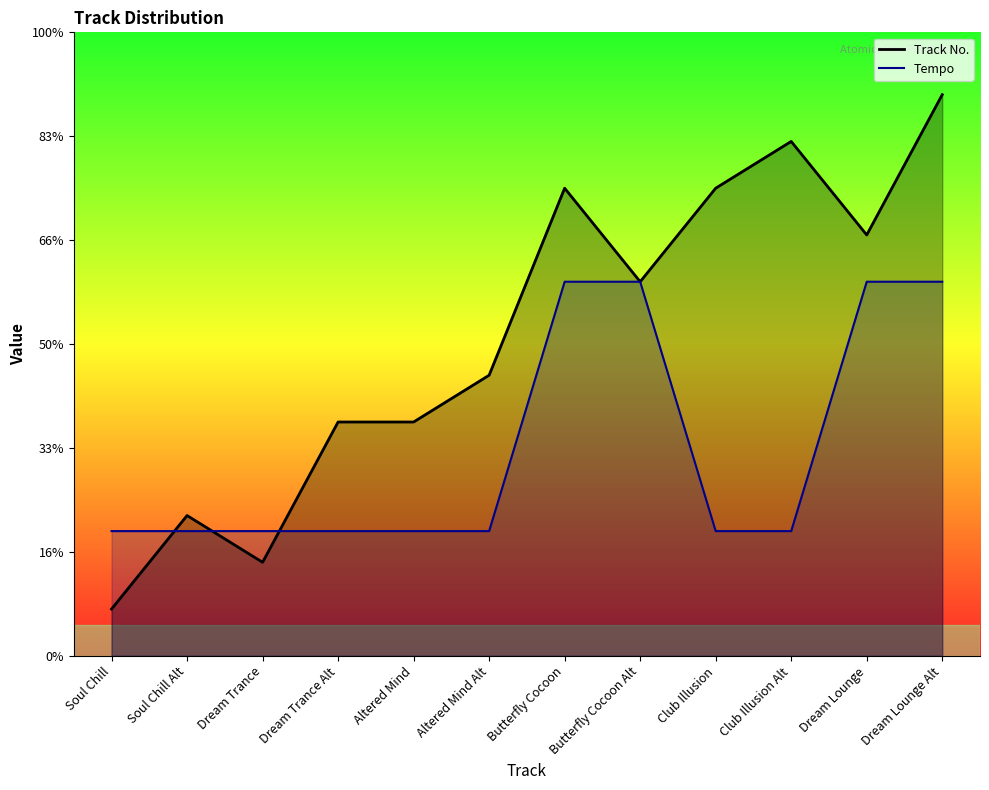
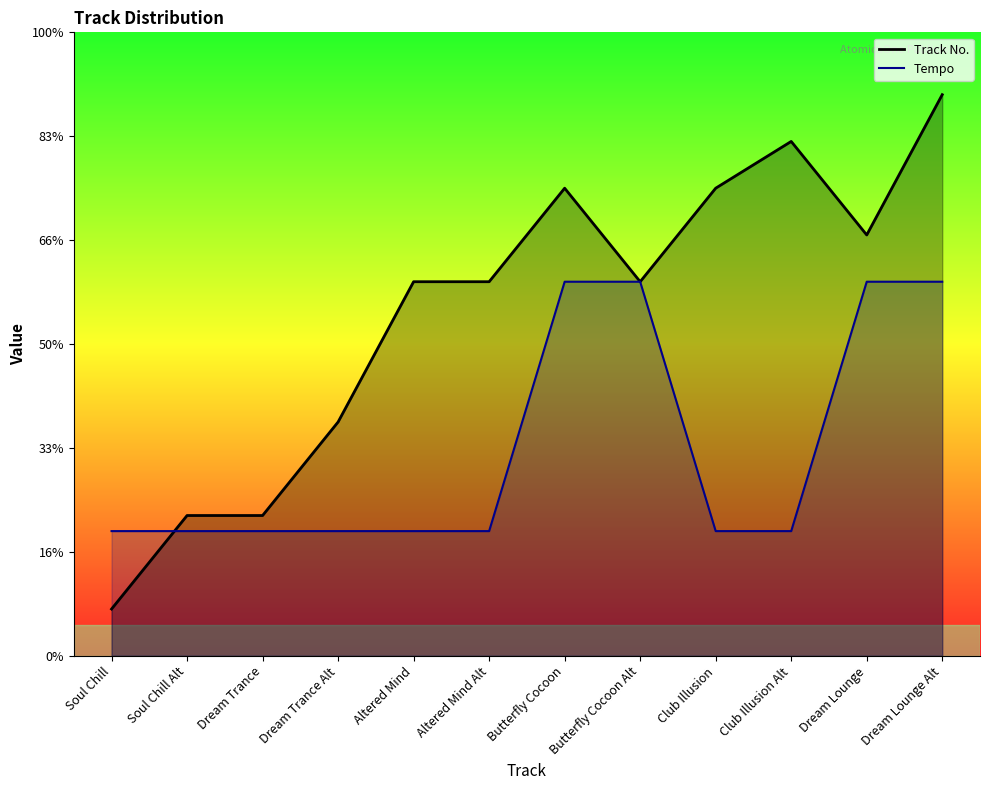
  {
    "Track No.": {
      "Soul Chill": "8%",
      "Soul Chill Alt": "23%",
-     "Dream Trance": "15%",
+     "Dream Trance": "23%",
      "Dream Trance Alt": "38%",
-     "Altered Mind": "38%",
-     "Altered Mind Alt": "45%",
+     "Altered Mind": "60%",
+     "Altered Mind Alt": "60%",
      "Butterfly Cocoon": "75%",
      "Club Illusion": "75%",
      "Club Illusion Alt": "83%",
      "Dream Lounge": "68%",
      "Dream Lounge Alt": "90%"
    },
    "Tempo": {
      "Soul Chill": "20%",
      "Soul Chill Alt": "20%",
      "Dream Trance": "20%",
      "Dream Trance Alt": "20%",
      "Altered Mind": "20%",
      "Altered Mind Alt": "20%",
      "Butterfly Cocoon": "60%",
      "Club Illusion": "20%",
      "Club Illusion Alt": "20%",
      "Dream Lounge": "60%",
      "Dream Lounge Alt": "60%"
    }
  }
